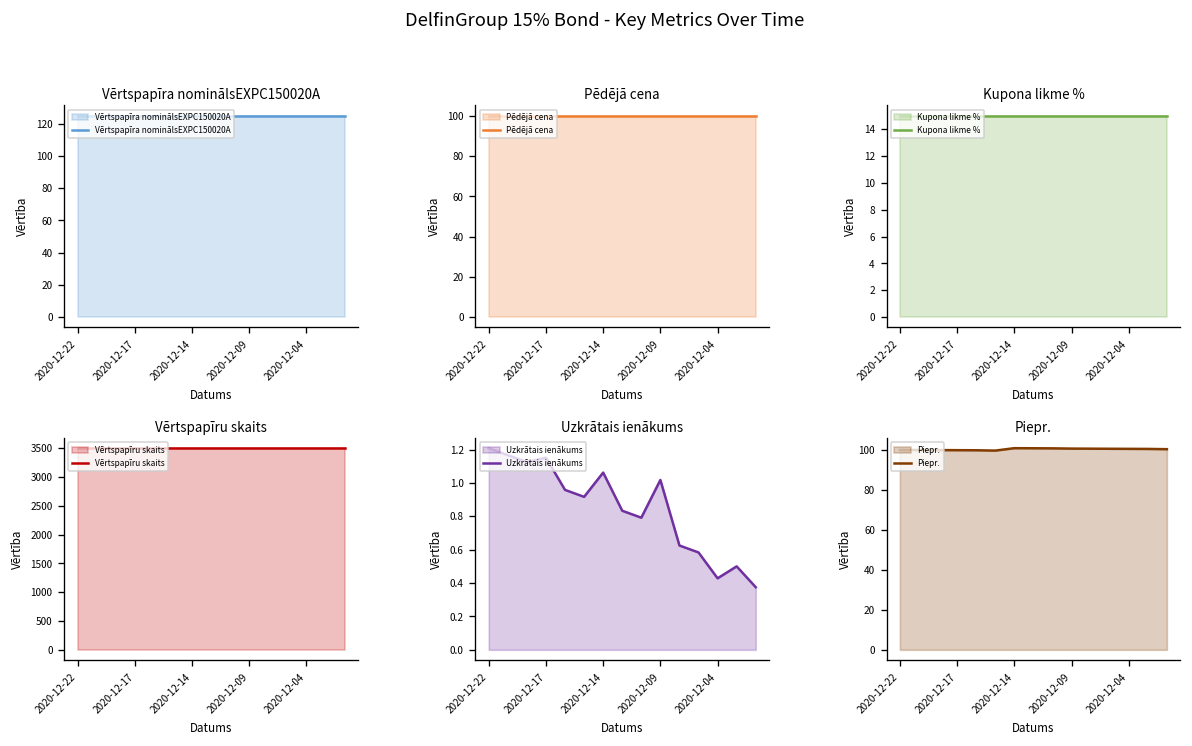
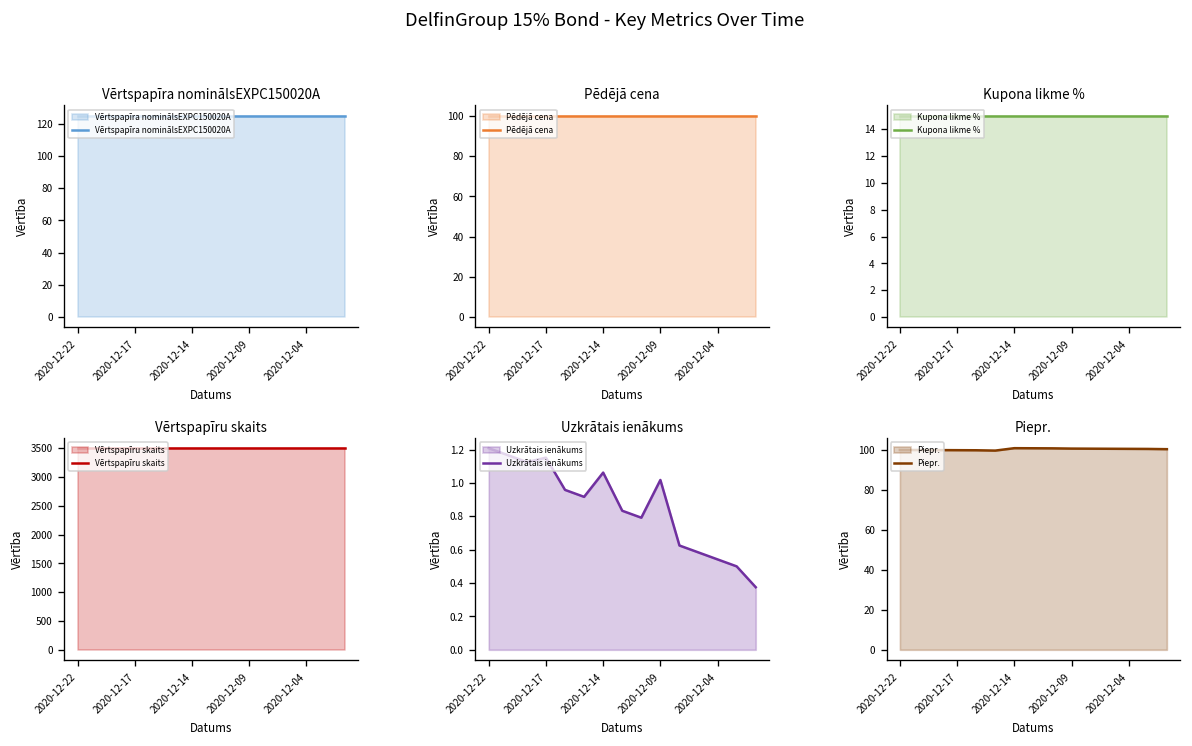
  {
    "Vērtspapīra nominālsEXPC150020A": {
      "2020-12-09": 125,
      "2020-12-04": 125
    },
    "Pēdējā cena": {
      "2020-12-14": 100,
      "2020-12-09": 100,
      "2020-12-04": 100
    },
    "Kupona likme %": {
      "2020-12-14": 15.0,
      "2020-12-09": 15.0,
      "2020-12-04": 15.0
    },
    "Vērtspapīru skaits": {
      "2020-12-14": 3500,
      "2020-12-09": 3500,
      "2020-12-04": 3500
    },
    "Uzkrātais ienākums": {
      "2020-12-14": 1.06,
      "2020-12-09": 1.02,
-     "2020-12-04": 0.43
+     "2020-12-04": 0.54
    },
    "Piepr.": {
      "2020-12-17": 100,
      "2020-12-14": 101,
      "2020-12-09": 101,
      "2020-12-04": 101
    }
  }
